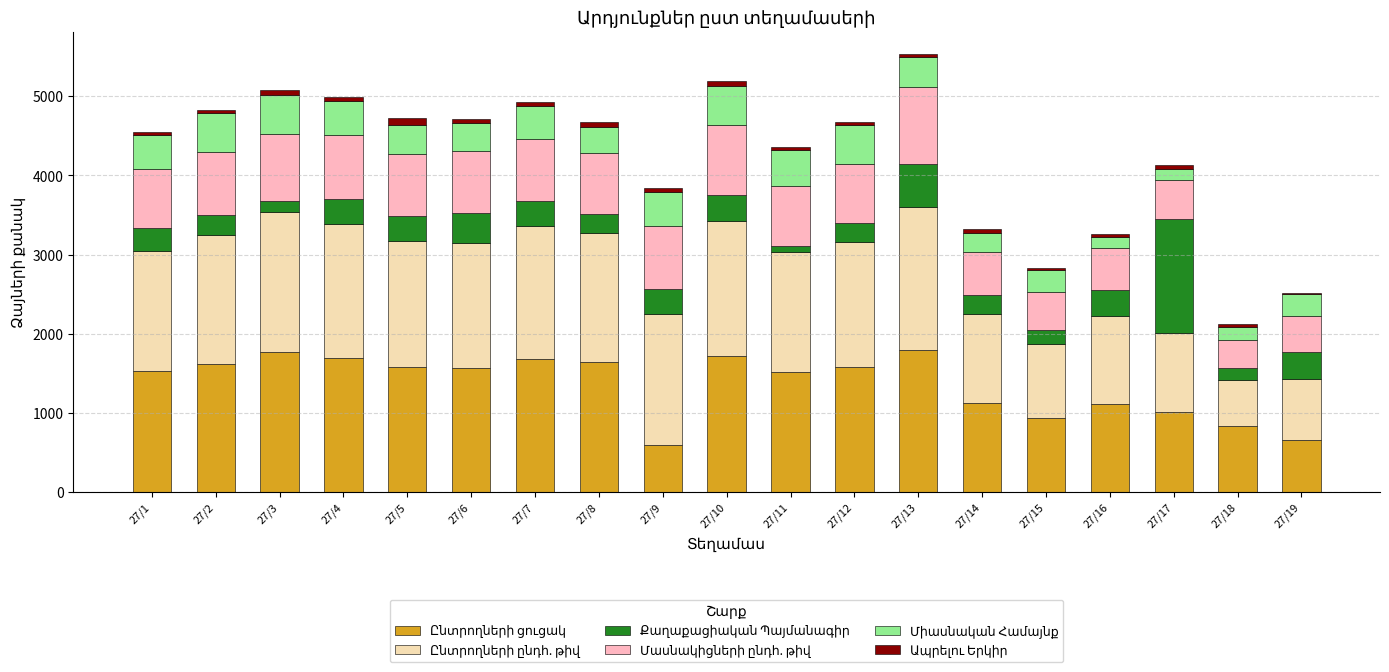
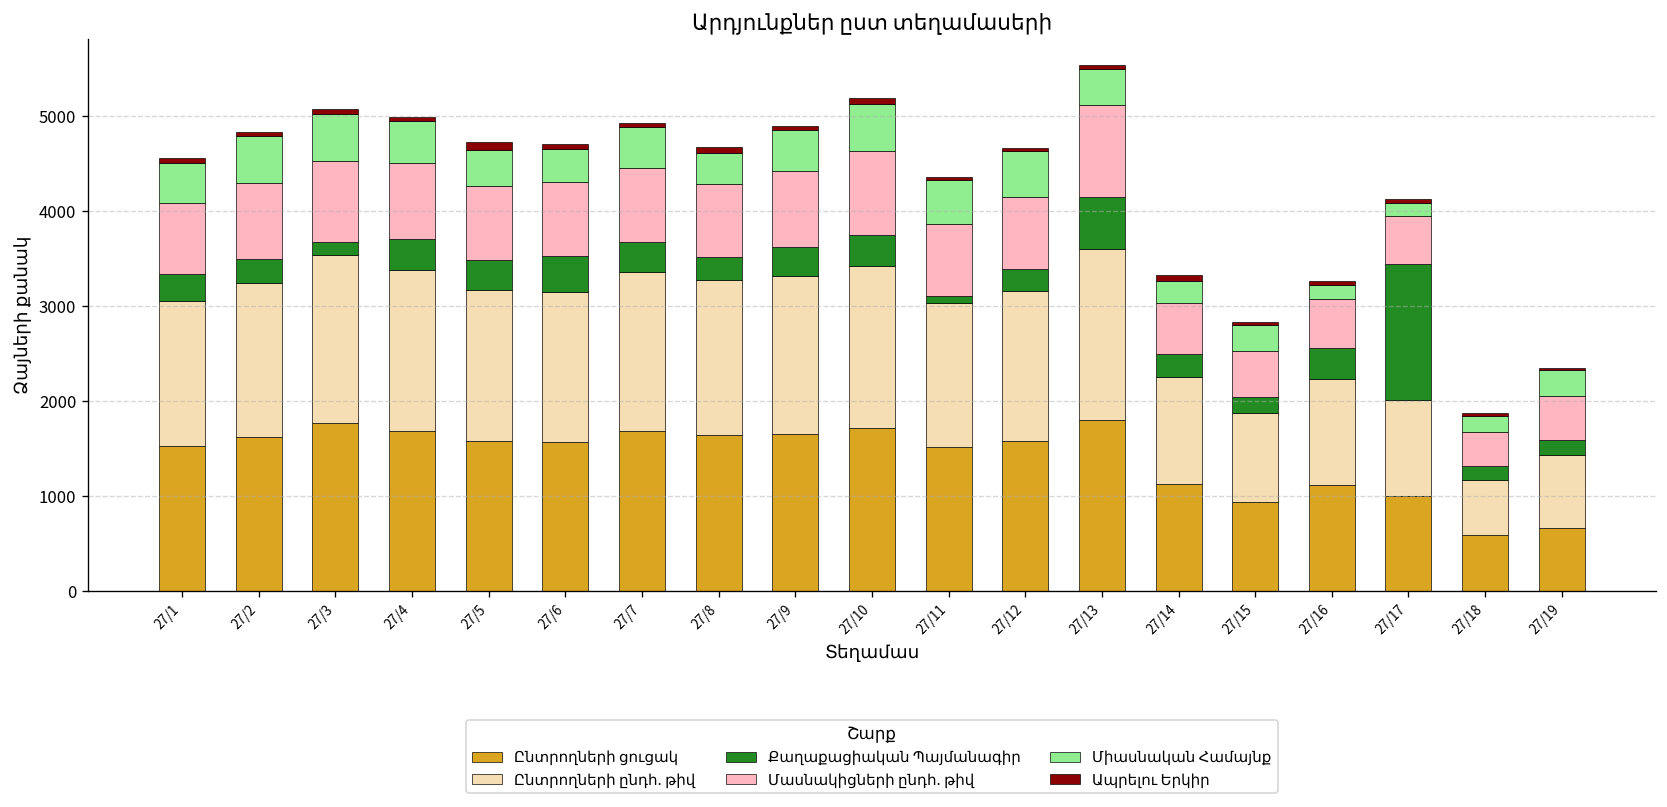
  {
    "Ընտրողների ցուցակ": {
      "27/1": 1500,
      "27/2": 1600,
      "27/3": 1800,
      "27/4": 1700,
      "27/5": 1600,
      "27/6": 1600,
      "27/7": 1700,
      "27/8": 1600,
-     "27/9": 600,
+     "27/9": 1700,
      "27/10": 1700,
      "27/11": 1500,
      "27/12": 1600,
      "27/13": 1800,
      "27/14": 1100,
      "27/15": 900,
      "27/16": 1100,
      "27/17": 1000,
-     "27/18": 800,
+     "27/18": 600,
      "27/19": 700
    },
    "Քաղաքացիական Պայմանագիր": {
      "27/1": 300,
      "27/2": 300,
      "27/3": 100,
      "27/4": 300,
      "27/5": 300,
      "27/6": 400,
      "27/7": 300,
      "27/8": 200,
      "27/9": 300,
      "27/10": 300,
      "27/11": 100,
      "27/12": 200,
      "27/13": 500,
      "27/14": 200,
      "27/15": 200,
      "27/16": 300,
      "27/17": 1400,
      "27/18": 100,
-     "27/19": 300
+     "27/19": 200
    },
    "Միասնական Համայնք": {
      "27/1": 400,
      "27/2": 500,
      "27/3": 500,
      "27/4": 400,
      "27/5": 400,
      "27/6": 400,
      "27/7": 400,
      "27/8": 300,
      "27/9": 400,
      "27/10": 500,
      "27/11": 500,
      "27/12": 500,
      "27/13": 400,
      "27/14": 200,
      "27/15": 300,
      "27/16": 100,
      "27/17": 100,
      "27/18": 200,
      "27/19": 300
    },
    "Ապրելու Երկիր": {
      "27/1": 100,
      "27/2": 0,
      "27/3": 100,
      "27/4": 0,
      "27/5": 100,
      "27/6": 100,
      "27/7": 0,
      "27/8": 100,
      "27/9": 0,
      "27/10": 100,
      "27/11": 0,
      "27/12": 0,
      "27/13": 0,
      "27/14": 100,
      "27/15": 0,
      "27/16": 0,
      "27/17": 0,
      "27/18": 0
    }
  }
